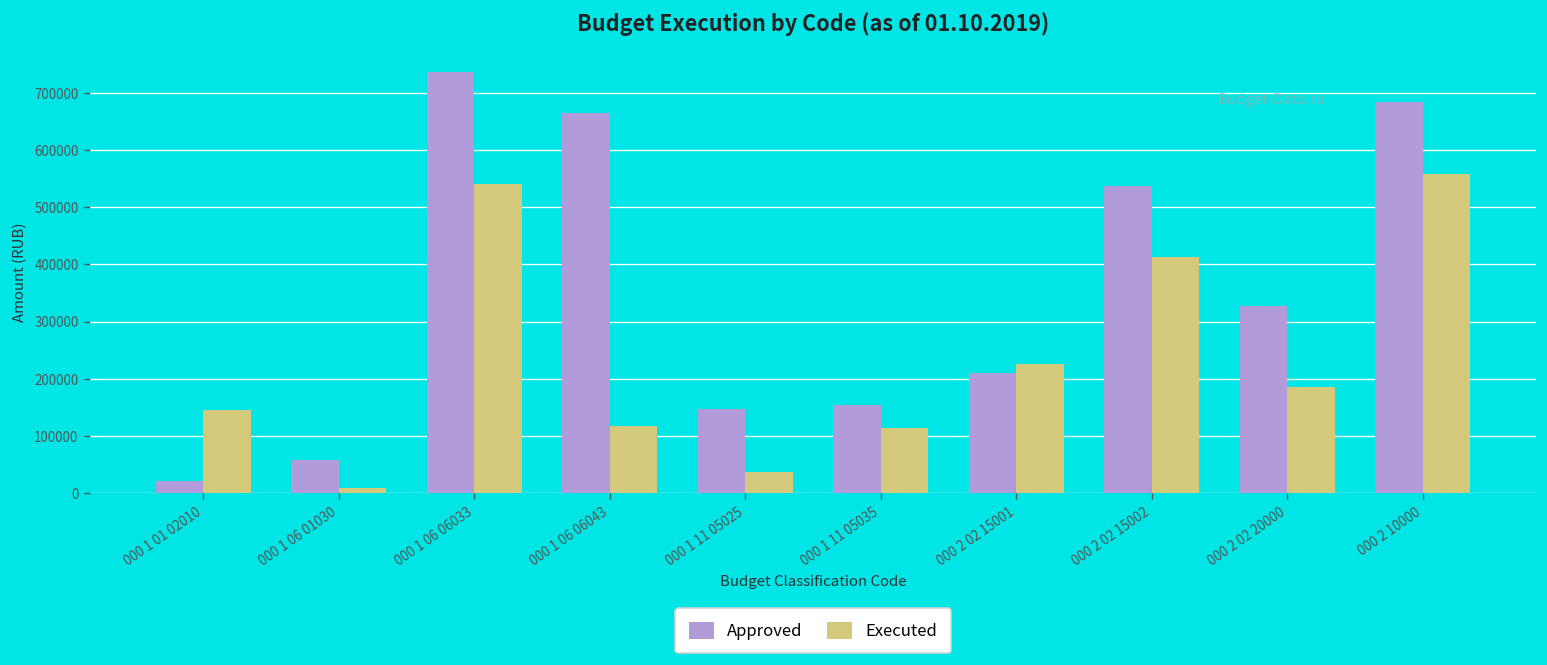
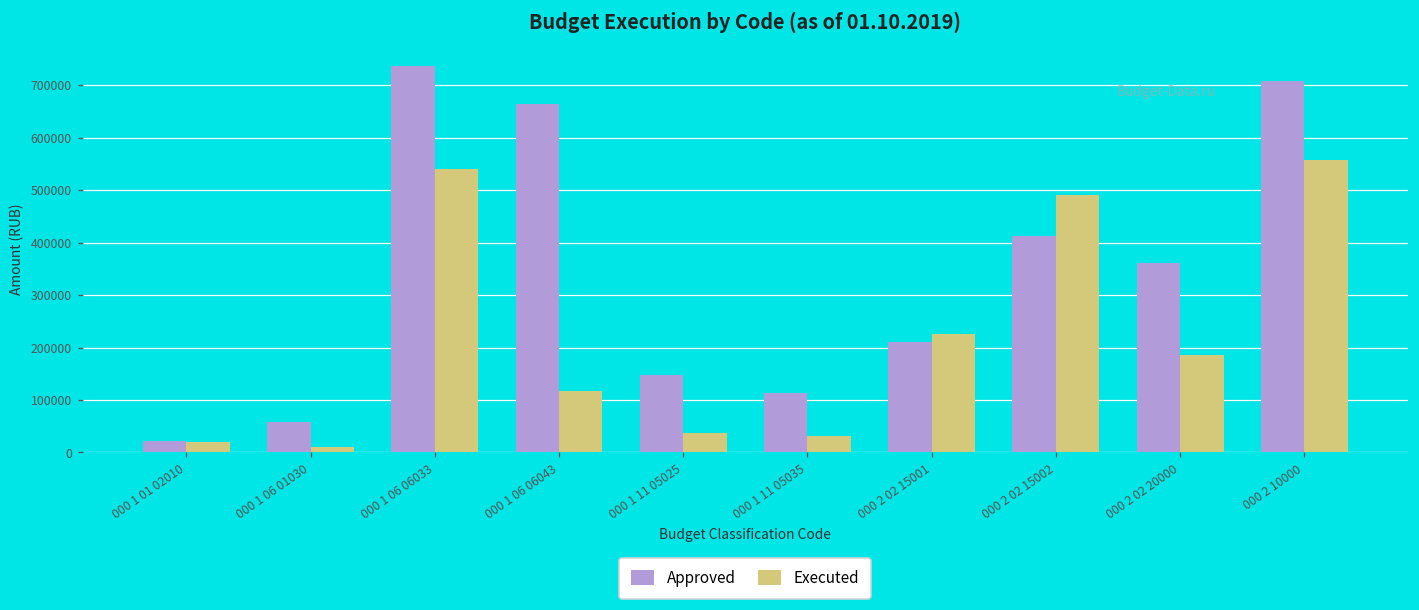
  {
    "Approved": {
      "000 1 01 02010": 20000,
      "000 1 06 01030": 60000,
      "000 1 06 06033": 740000,
      "000 1 06 06043": 660000,
      "000 1 11 05025": 150000,
-     "000 1 11 05035": 150000,
+     "000 1 11 05035": 110000,
      "000 2 02 15001": 210000,
-     "000 2 02 15002": 540000,
-     "000 2 02 20000": 330000,
-     "000 2 10000": 680000
+     "000 2 02 15002": 410000,
+     "000 2 02 20000": 360000,
+     "000 2 10000": 710000
    },
    "Executed": {
-     "000 1 01 02010": 140000,
+     "000 1 01 02010": 20000,
      "000 1 06 01030": 10000,
      "000 1 06 06033": 540000,
      "000 1 06 06043": 120000,
      "000 1 11 05025": 40000,
-     "000 1 11 05035": 110000,
+     "000 1 11 05035": 30000,
      "000 2 02 15001": 230000,
-     "000 2 02 15002": 410000,
+     "000 2 02 15002": 490000,
      "000 2 02 20000": 190000,
      "000 2 10000": 560000
    }
  }
